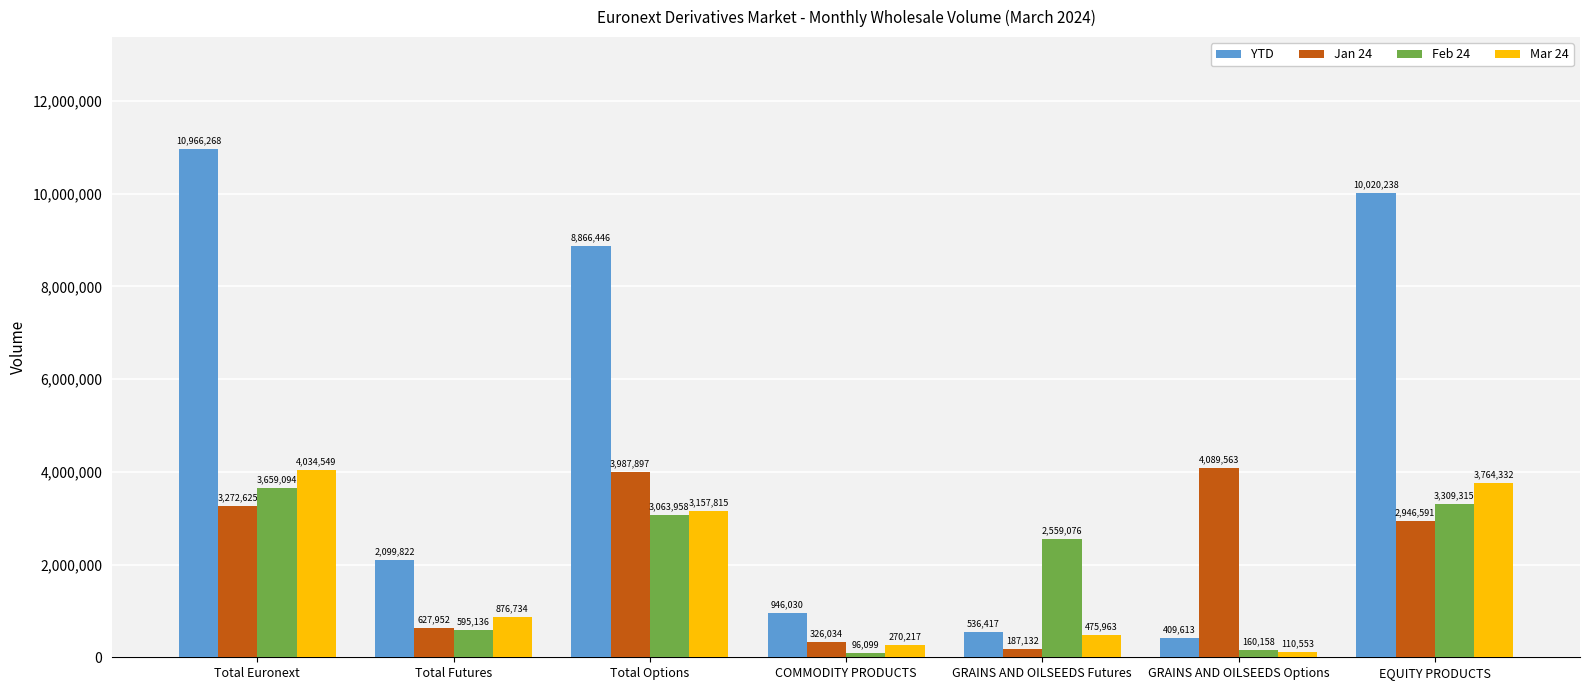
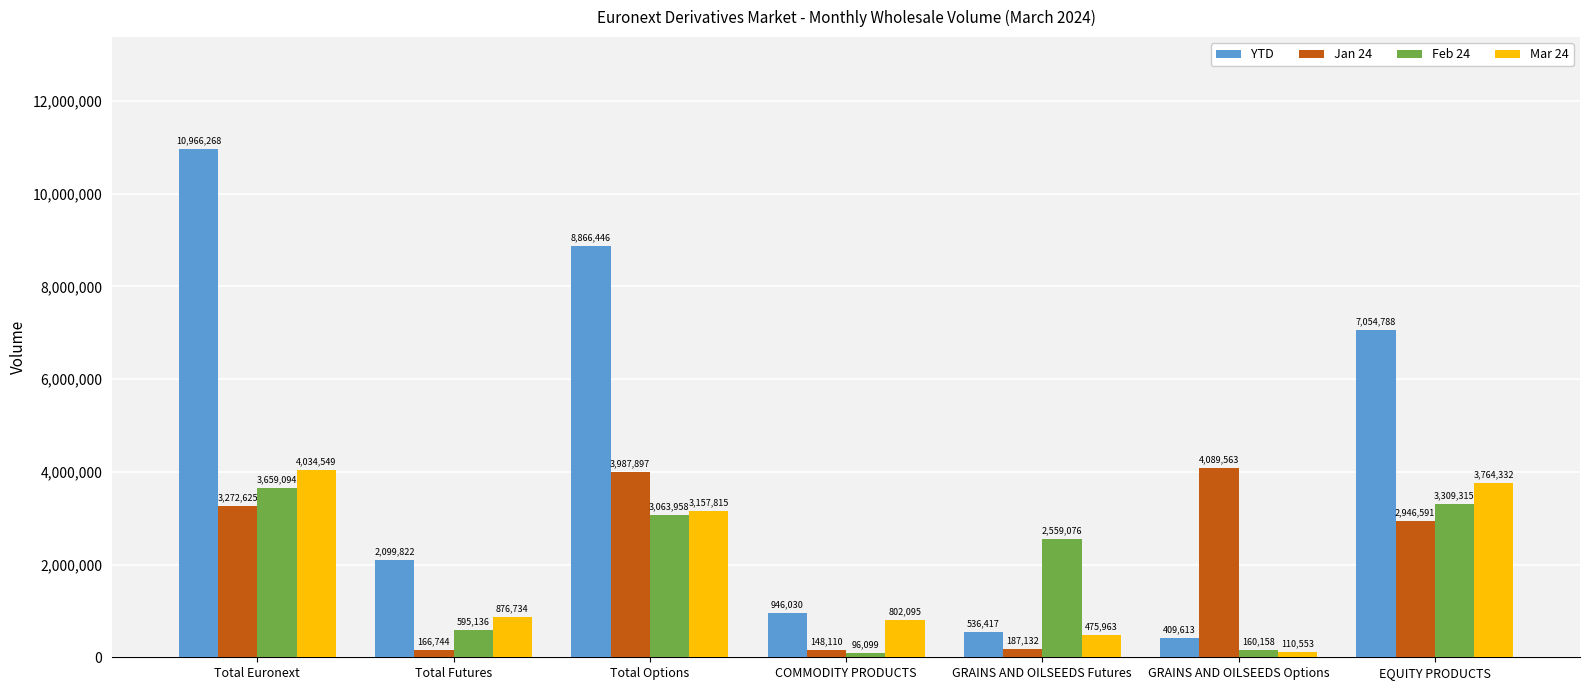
  {
    "YTD": {
      "Total Euronext": "10,966,268",
      "Total Futures": "2,099,822",
      "Total Options": "8,866,446",
      "COMMODITY PRODUCTS": "946,030",
      "GRAINS AND OILSEEDS Futures": "536,417",
      "GRAINS AND OILSEEDS Options": "409,613",
-     "EQUITY PRODUCTS": "10,020,238"
+     "EQUITY PRODUCTS": "7,054,788"
    },
    "Jan 24": {
      "Total Euronext": "3,272,625",
-     "Total Futures": "627,952",
+     "Total Futures": "166,744",
      "Total Options": "3,987,897",
-     "COMMODITY PRODUCTS": "326,034",
+     "COMMODITY PRODUCTS": "148,110",
      "GRAINS AND OILSEEDS Futures": "187,132",
      "GRAINS AND OILSEEDS Options": "4,089,563",
      "EQUITY PRODUCTS": "2,946,591"
    },
    "Feb 24": {
      "Total Euronext": "3,659,094",
      "Total Futures": "595,136",
      "Total Options": "3,063,958",
      "COMMODITY PRODUCTS": "96,099",
      "GRAINS AND OILSEEDS Futures": "2,559,076",
      "GRAINS AND OILSEEDS Options": "160,158",
      "EQUITY PRODUCTS": "3,309,315"
    },
    "Mar 24": {
      "Total Euronext": "4,034,549",
      "Total Futures": "876,734",
      "Total Options": "3,157,815",
-     "COMMODITY PRODUCTS": "270,217",
+     "COMMODITY PRODUCTS": "802,095",
      "GRAINS AND OILSEEDS Futures": "475,963",
      "GRAINS AND OILSEEDS Options": "110,553",
      "EQUITY PRODUCTS": "3,764,332"
    }
  }
